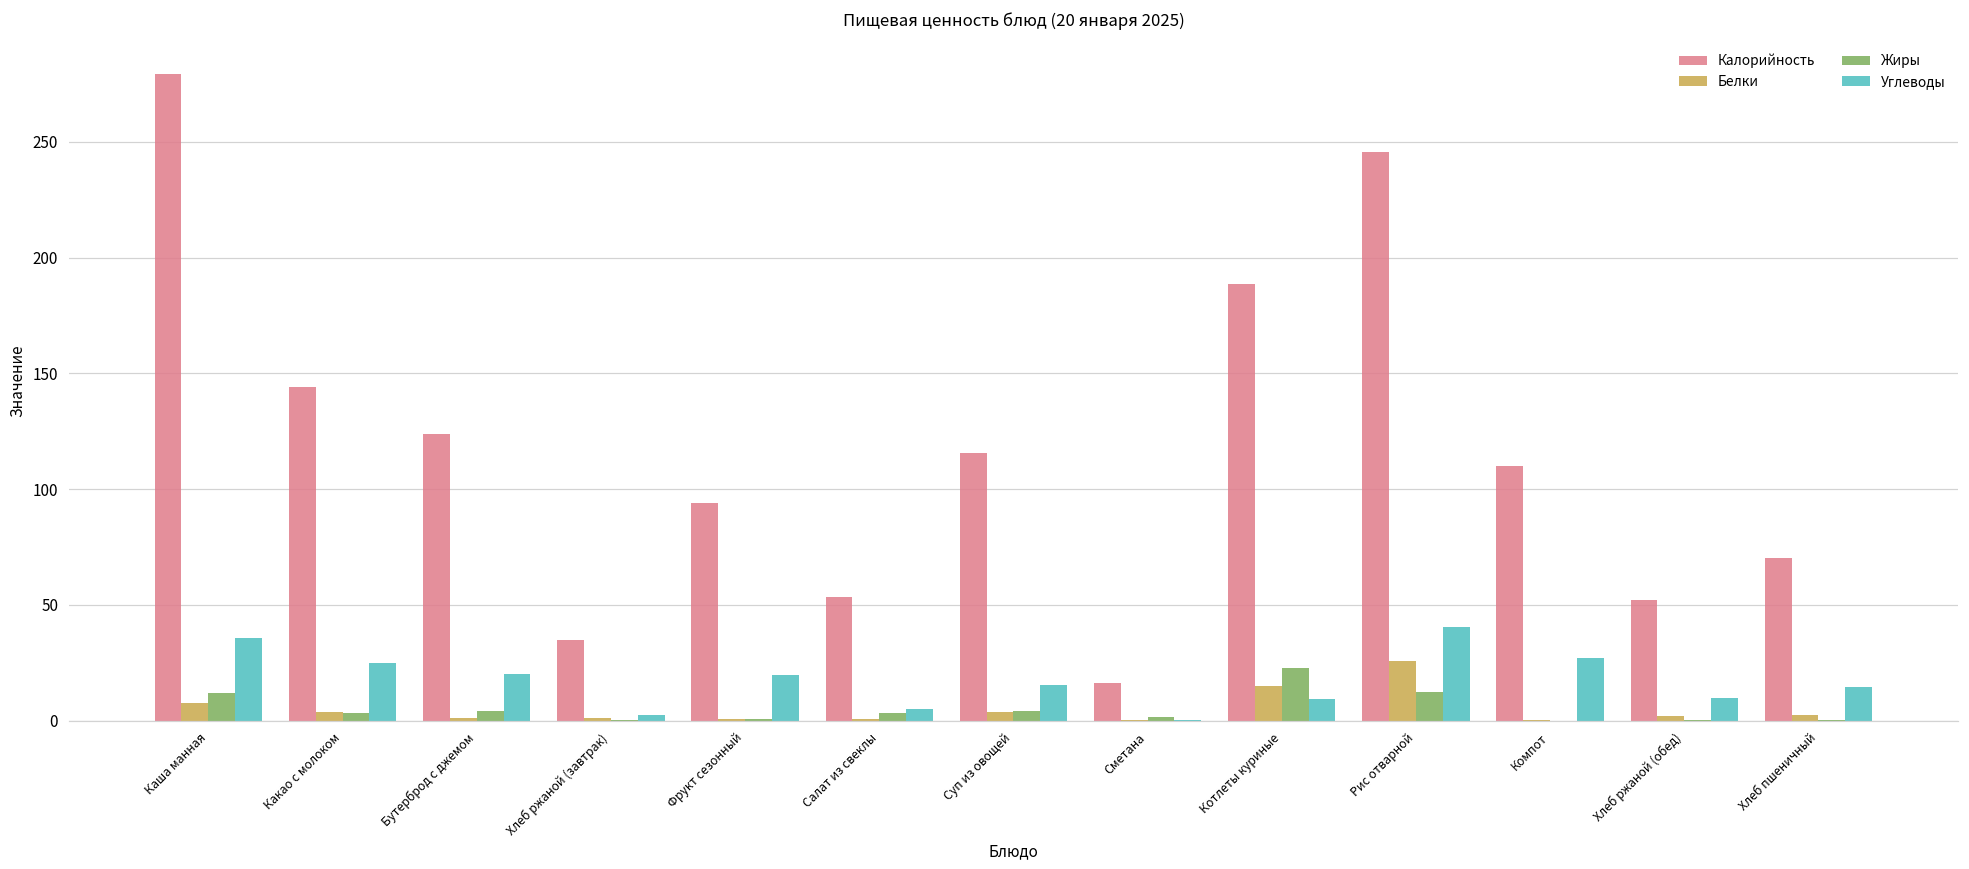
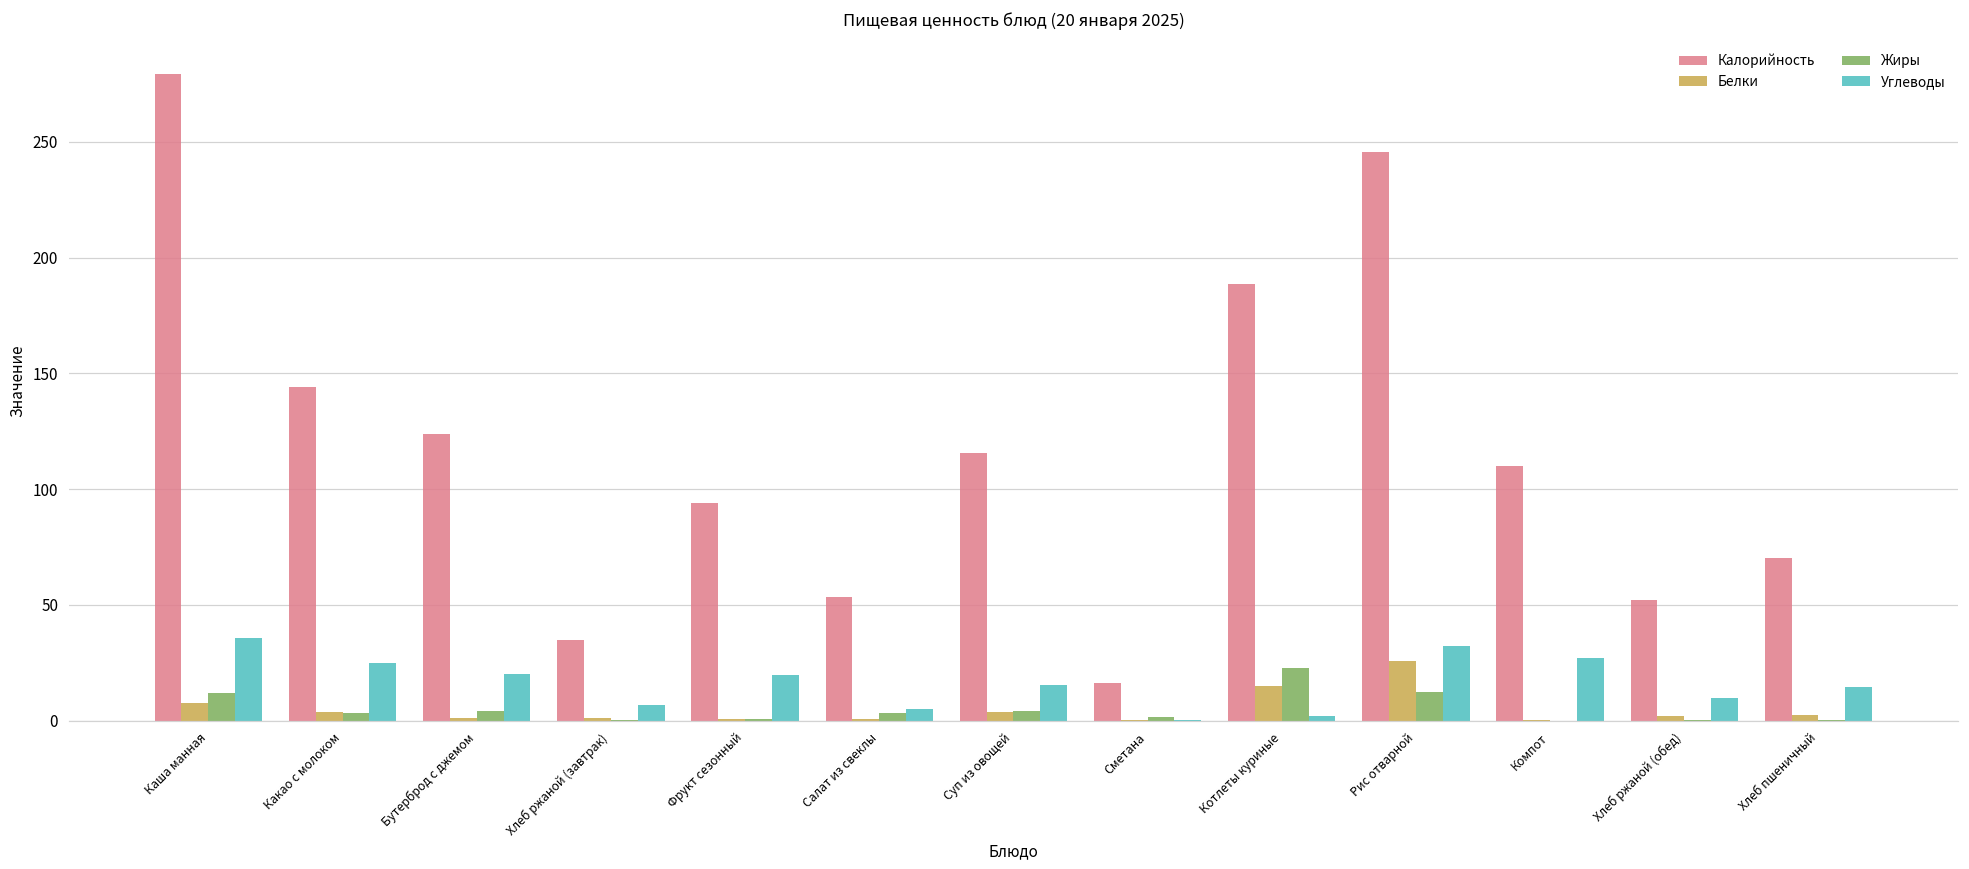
  {
    "Калорийность": {
      "Каша манная": 279,
      "Какао с молоком": 144,
      "Бутерброд с джемом": 124,
      "Хлеб ржаной (завтрак)": 35,
      "Фрукт сезонный": 94,
      "Салат из свеклы": 53,
      "Суп из овощей": 116,
      "Сметана": 16,
      "Котлеты куриные": 189,
      "Рис отварной": 246,
      "Компот": 110,
      "Хлеб ржаной (обед)": 52,
      "Хлеб пшеничный": 71
    },
    "Белки": {
      "Каша манная": 8,
      "Какао с молоком": 4,
      "Бутерброд с джемом": 1,
      "Хлеб ржаной (завтрак)": 1,
      "Суп из овощей": 4,
      "Котлеты куриные": 15,
      "Рис отварной": 26,
      "Хлеб ржаной (обед)": 2,
      "Хлеб пшеничный": 2
    },
    "Жиры": {
      "Каша манная": 12,
      "Какао с молоком": 3,
      "Бутерброд с джемом": 4,
      "Салат из свеклы": 3,
      "Суп из овощей": 4,
      "Сметана": 2,
      "Котлеты куриные": 23,
      "Рис отварной": 13,
      "Компот": 0
    },
    "Углеводы": {
      "Каша манная": 36,
      "Какао с молоком": 25,
      "Бутерброд с джемом": 20,
-     "Хлеб ржаной (завтрак)": 2,
+     "Хлеб ржаной (завтрак)": 7,
      "Фрукт сезонный": 20,
      "Салат из свеклы": 5,
      "Суп из овощей": 15,
-     "Котлеты куриные": 9,
-     "Рис отварной": 41,
+     "Котлеты куриные": 2,
+     "Рис отварной": 32,
      "Компот": 27,
      "Хлеб ржаной (обед)": 10,
      "Хлеб пшеничный": 15
    }
  }
